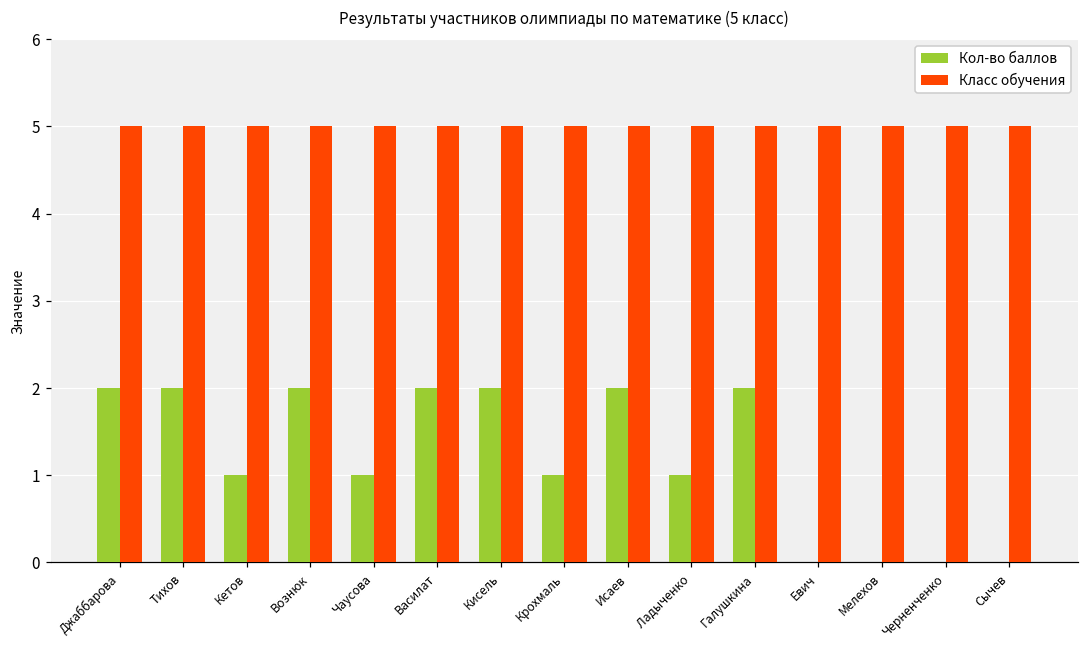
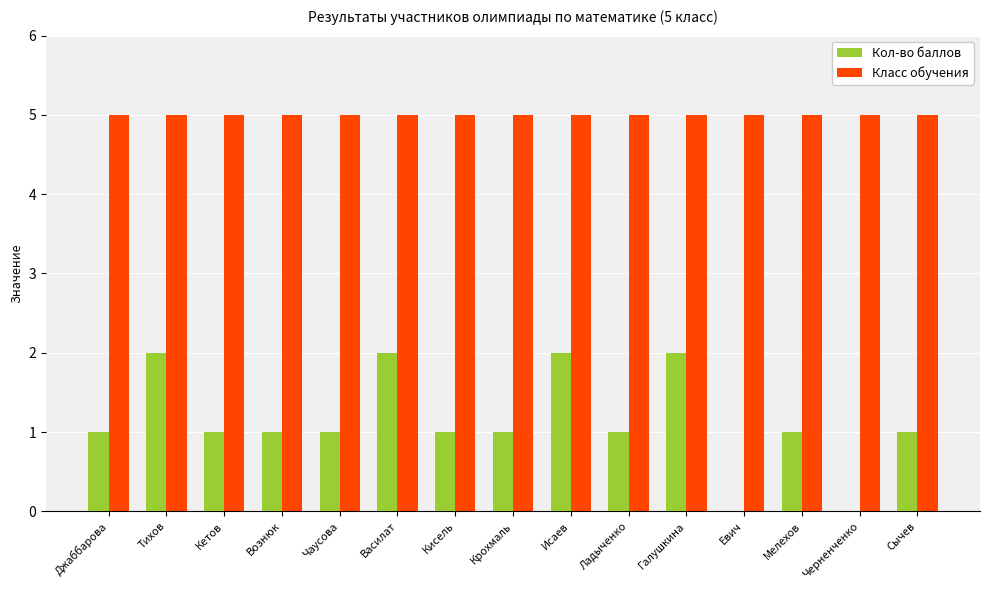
  {
    "Кол-во баллов": {
-     "Джаббарова": 2,
+     "Джаббарова": 1,
      "Тихов": 2,
      "Кетов": 1,
-     "Вознюк": 2,
+     "Вознюк": 1,
      "Чаусова": 1,
      "Василат": 2,
-     "Кисель": 2,
+     "Кисель": 1,
      "Крохмаль": 1,
      "Исаев": 2,
      "Ладыченко": 1,
      "Галушкина": 2,
      "Евич": 0,
-     "Мелехов": 0,
+     "Мелехов": 1,
      "Черненченко": 0,
-     "Сычев": 0
+     "Сычев": 1
    },
    "Класс обучения": {
      "Джаббарова": 5,
      "Тихов": 5,
      "Кетов": 5,
      "Вознюк": 5,
      "Чаусова": 5,
      "Василат": 5,
      "Кисель": 5,
      "Крохмаль": 5,
      "Исаев": 5,
      "Ладыченко": 5,
      "Галушкина": 5,
      "Евич": 5,
      "Мелехов": 5,
      "Черненченко": 5,
      "Сычев": 5
    }
  }
